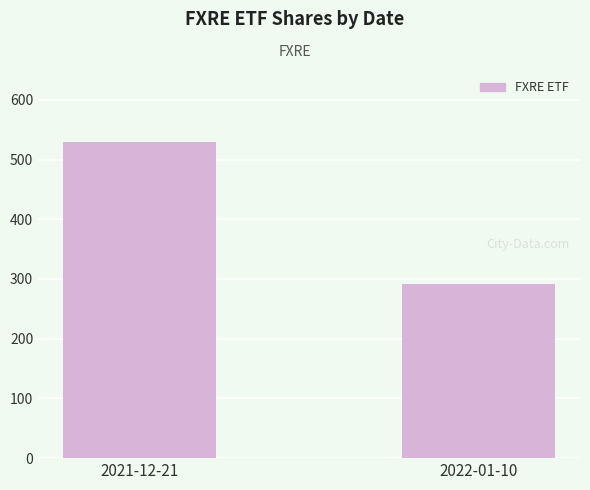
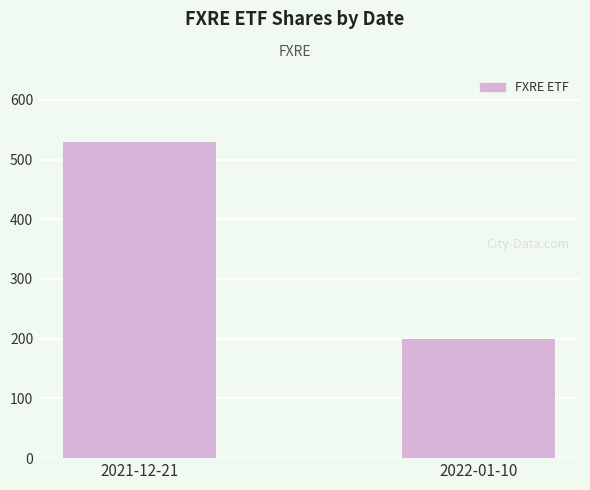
  {
    "2021-12-21": 530,
-   "2022-01-10": 290
+   "2022-01-10": 200
  }
